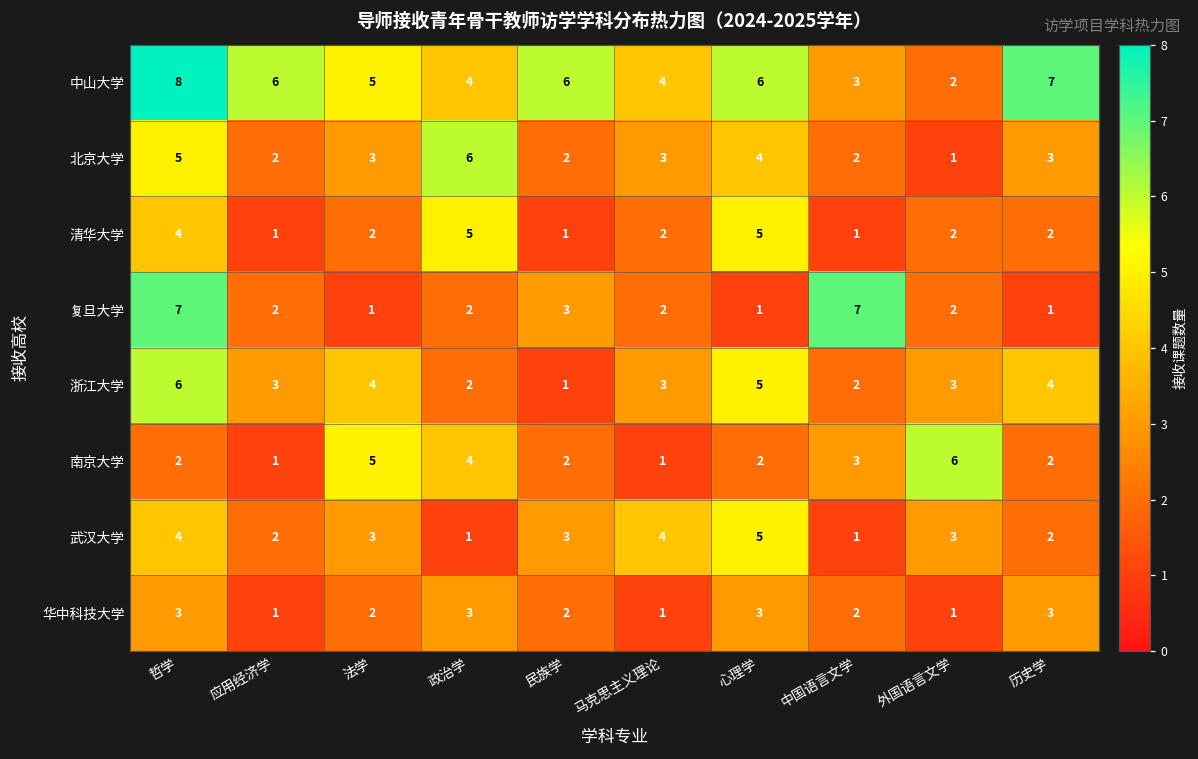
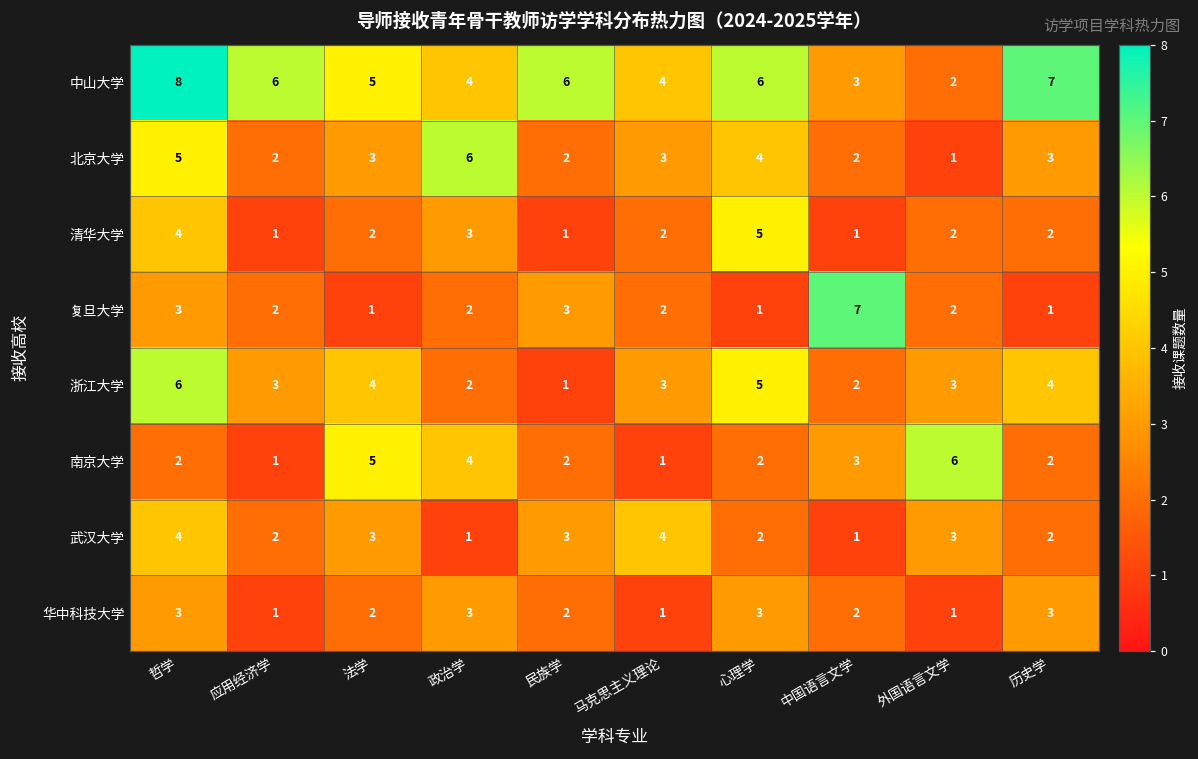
  {
    "中山大学": {
      "哲学": 8,
      "应用经济学": 6,
      "法学": 5,
      "政治学": 4,
      "民族学": 6,
      "马克思主义理论": 4,
      "心理学": 6,
      "中国语言文学": 3,
      "外国语言文学": 2,
      "历史学": 7
    },
    "北京大学": {
      "哲学": 5,
      "应用经济学": 2,
      "法学": 3,
      "政治学": 6,
      "民族学": 2,
      "马克思主义理论": 3,
      "心理学": 4,
      "中国语言文学": 2,
      "外国语言文学": 1,
      "历史学": 3
    },
    "清华大学": {
      "哲学": 4,
      "应用经济学": 1,
      "法学": 2,
-     "政治学": 5,
+     "政治学": 3,
      "民族学": 1,
      "马克思主义理论": 2,
      "心理学": 5,
      "中国语言文学": 1,
      "外国语言文学": 2,
      "历史学": 2
    },
    "复旦大学": {
-     "哲学": 7,
+     "哲学": 3,
      "应用经济学": 2,
      "法学": 1,
      "政治学": 2,
      "民族学": 3,
      "马克思主义理论": 2,
      "心理学": 1,
      "中国语言文学": 7,
      "外国语言文学": 2,
      "历史学": 1
    },
    "浙江大学": {
      "哲学": 6,
      "应用经济学": 3,
      "法学": 4,
      "政治学": 2,
      "民族学": 1,
      "马克思主义理论": 3,
      "心理学": 5,
      "中国语言文学": 2,
      "外国语言文学": 3,
      "历史学": 4
    },
    "南京大学": {
      "哲学": 2,
      "应用经济学": 1,
      "法学": 5,
      "政治学": 4,
      "民族学": 2,
      "马克思主义理论": 1,
      "心理学": 2,
      "中国语言文学": 3,
      "外国语言文学": 6,
      "历史学": 2
    },
    "武汉大学": {
      "哲学": 4,
      "应用经济学": 2,
      "法学": 3,
      "政治学": 1,
      "民族学": 3,
      "马克思主义理论": 4,
-     "心理学": 5,
+     "心理学": 2,
      "中国语言文学": 1,
      "外国语言文学": 3,
      "历史学": 2
    },
    "华中科技大学": {
      "哲学": 3,
      "应用经济学": 1,
      "法学": 2,
      "政治学": 3,
      "民族学": 2,
      "马克思主义理论": 1,
      "心理学": 3,
      "中国语言文学": 2,
      "外国语言文学": 1,
      "历史学": 3
    }
  }
